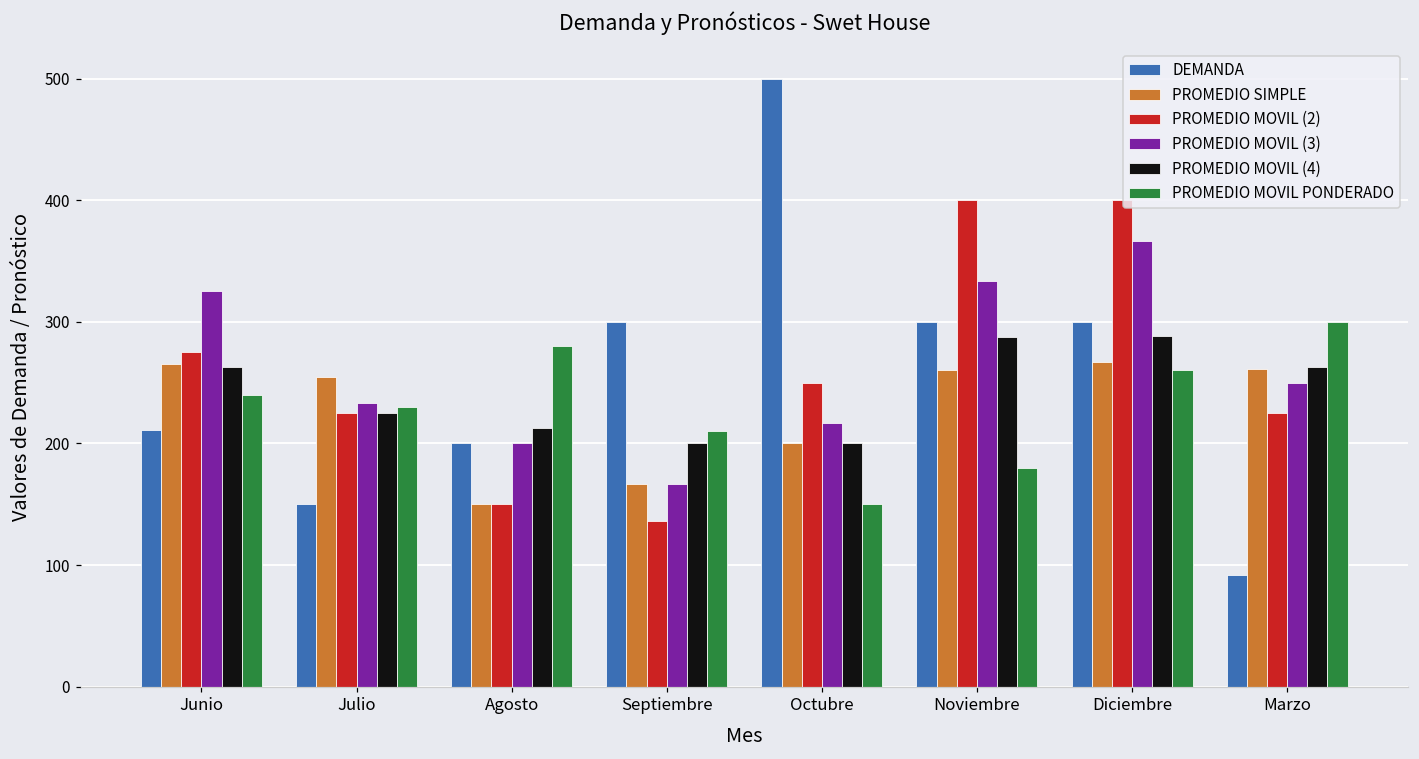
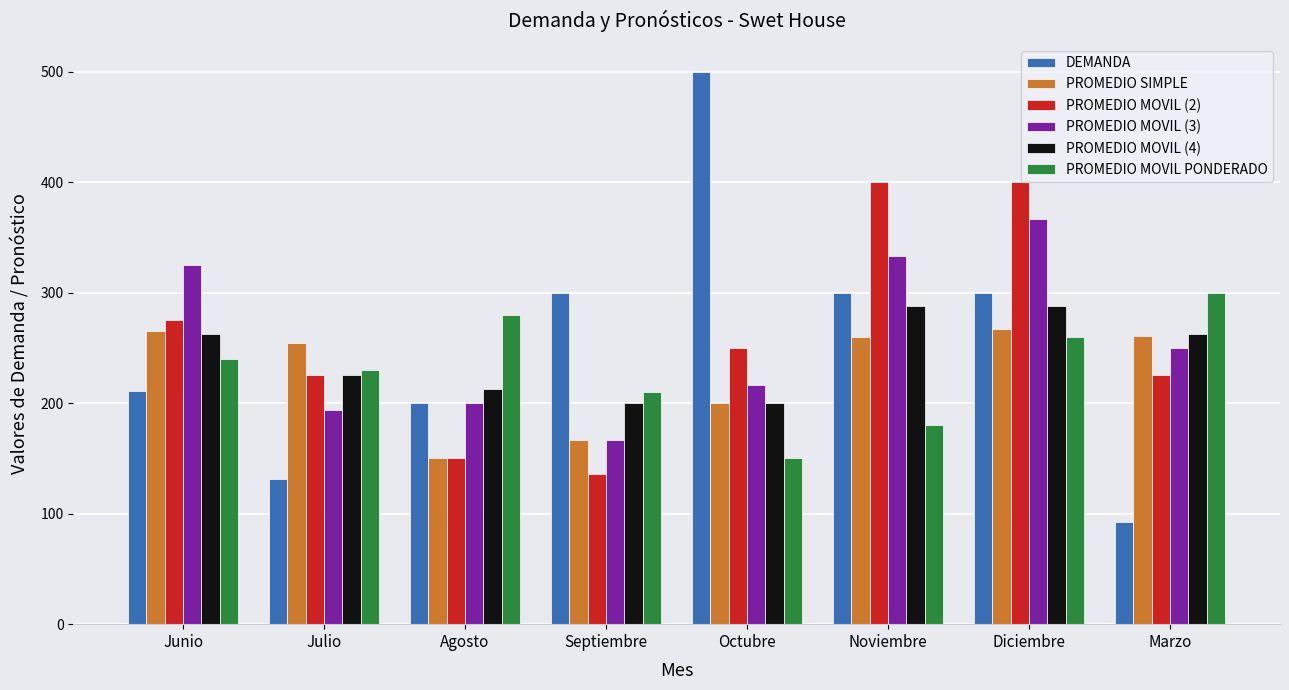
  {
    "DEMANDA": {
      "Junio": 211,
-     "Julio": 150,
+     "Julio": 131,
      "Agosto": 200,
      "Septiembre": 300,
      "Octubre": 500,
      "Noviembre": 300,
      "Diciembre": 300,
      "Marzo": 92
    },
    "PROMEDIO SIMPLE": {
      "Junio": 265,
      "Julio": 255,
      "Agosto": 150,
      "Septiembre": 167,
      "Octubre": 200,
      "Noviembre": 260,
      "Diciembre": 267,
      "Marzo": 261
    },
    "PROMEDIO MOVIL (2)": {
      "Junio": 275,
      "Julio": 225,
      "Agosto": 150,
      "Septiembre": 136,
      "Octubre": 250,
      "Noviembre": 400,
      "Diciembre": 400,
      "Marzo": 225
    },
    "PROMEDIO MOVIL (3)": {
      "Junio": 325,
-     "Julio": 233,
+     "Julio": 194,
      "Agosto": 200,
      "Septiembre": 167,
      "Octubre": 217,
      "Noviembre": 333,
      "Diciembre": 367,
      "Marzo": 250
    },
    "PROMEDIO MOVIL (4)": {
      "Junio": 263,
      "Julio": 225,
      "Agosto": 213,
      "Septiembre": 200,
      "Octubre": 200,
      "Noviembre": 288,
      "Diciembre": 288,
      "Marzo": 263
    },
    "PROMEDIO MOVIL PONDERADO": {
      "Junio": 240,
      "Julio": 230,
      "Agosto": 280,
      "Septiembre": 210,
      "Octubre": 150,
      "Noviembre": 180,
      "Diciembre": 260,
      "Marzo": 300
    }
  }
